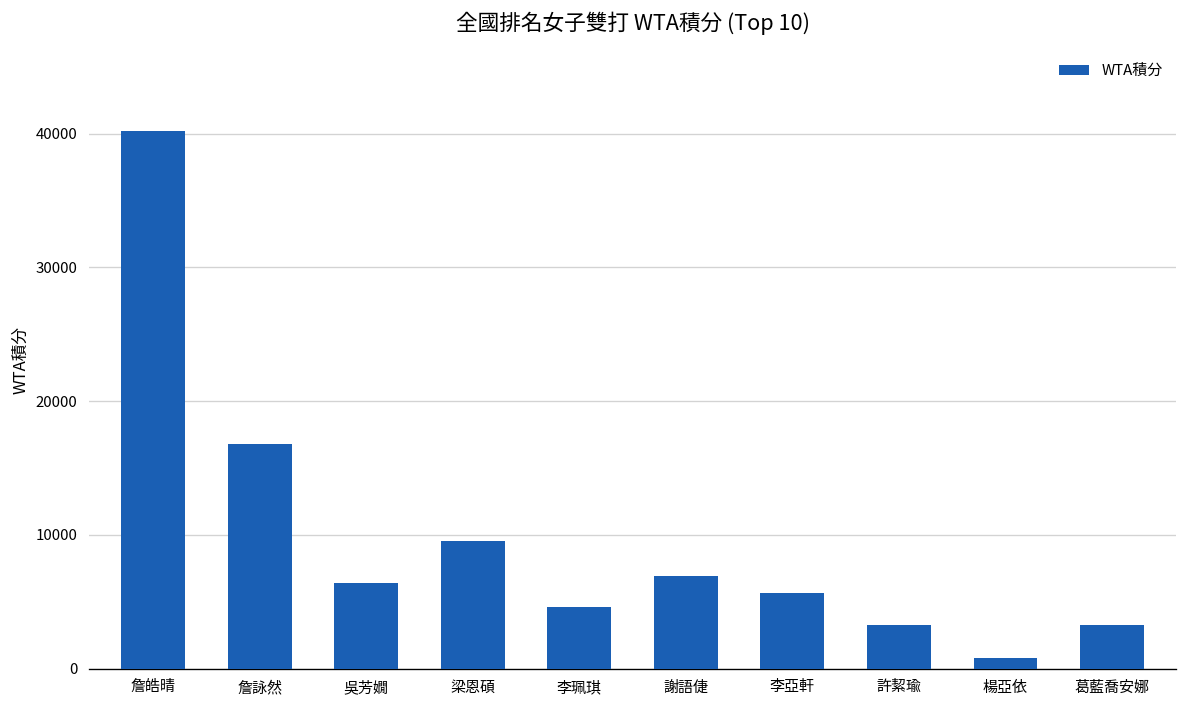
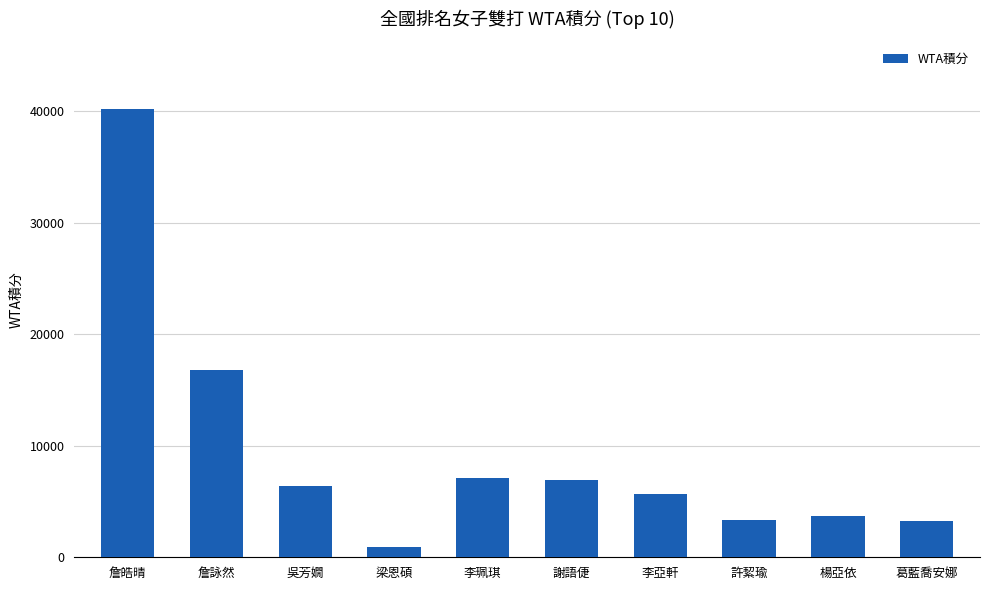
  {
    "詹皓晴": 40200,
    "詹詠然": 16800,
    "吳芳嫺": 6400,
-   "梁恩碩": 9500,
-   "李珮琪": 4600,
+   "梁恩碩": 900,
+   "李珮琪": 7100,
    "謝語倢": 6900,
    "李亞軒": 5700,
    "許絜瑜": 3300,
-   "楊亞依": 800,
+   "楊亞依": 3700,
    "葛藍喬安娜": 3300
  }
